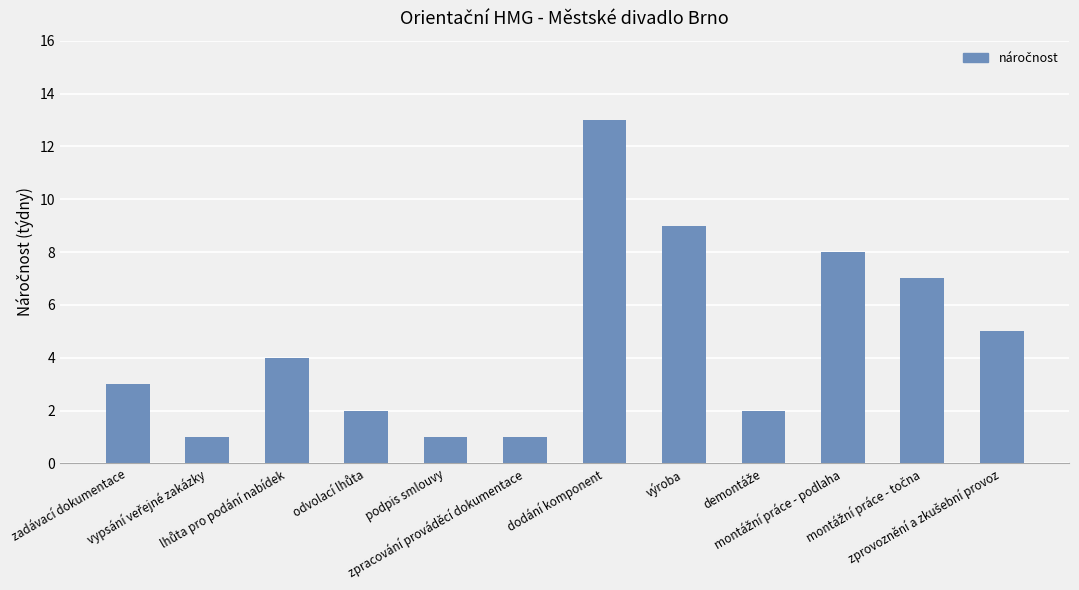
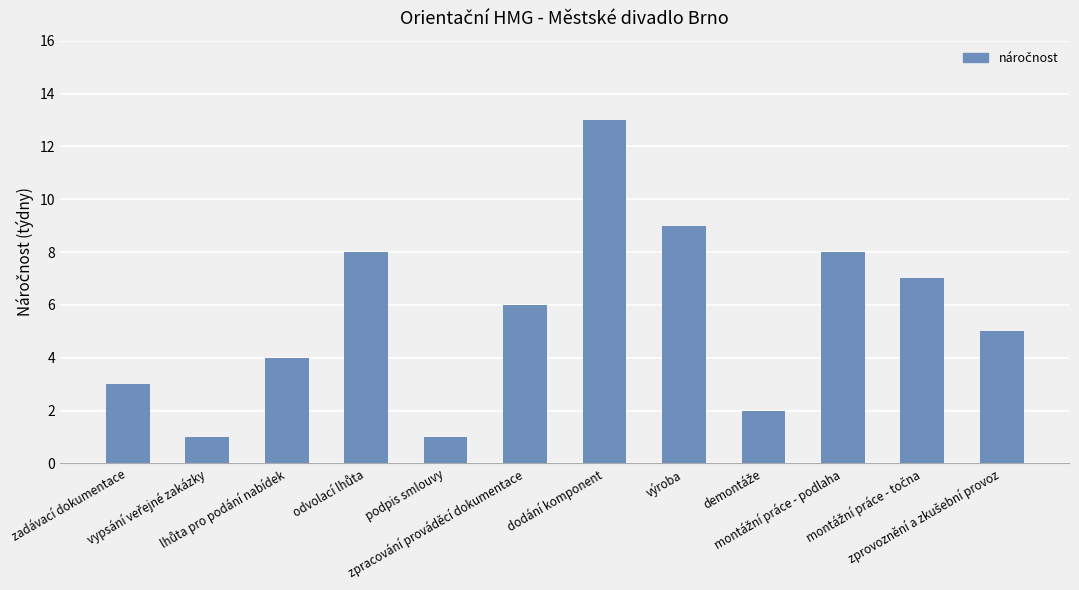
  {
    "zadávací dokumentace": 3,
    "vypsání veřejné zakázky": 1,
    "lhůta pro podání nabídek": 4,
-   "odvolací lhůta": 2,
+   "odvolací lhůta": 8,
    "podpis smlouvy": 1,
-   "zpracování prováděcí dokumentace": 1,
+   "zpracování prováděcí dokumentace": 6,
    "dodání komponent": 13,
    "výroba": 9,
    "demontáže": 2,
    "montážní práce - podlaha": 8,
    "montážní práce - točna": 7,
    "zprovoznění a zkušební provoz": 5
  }
